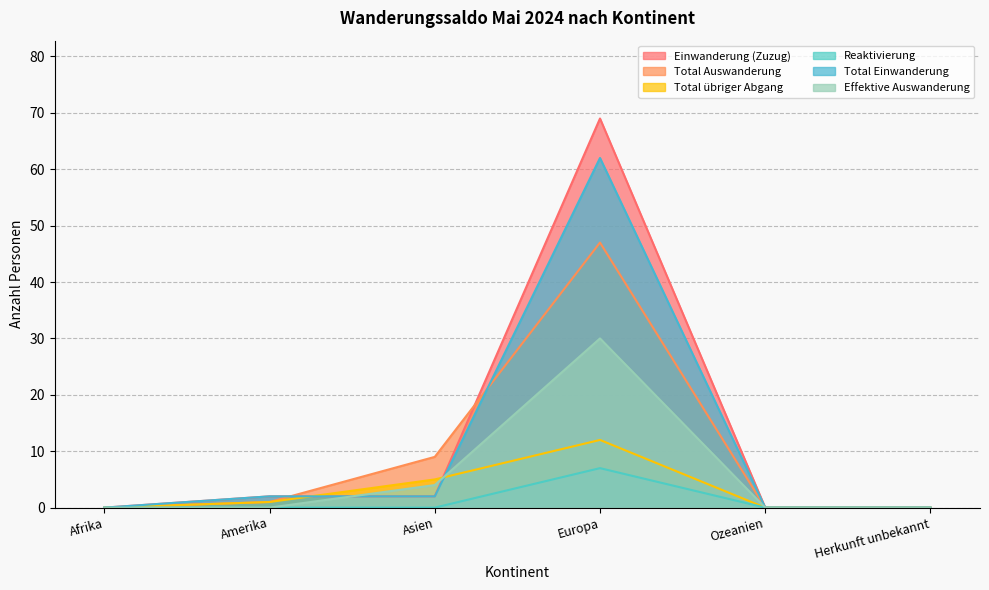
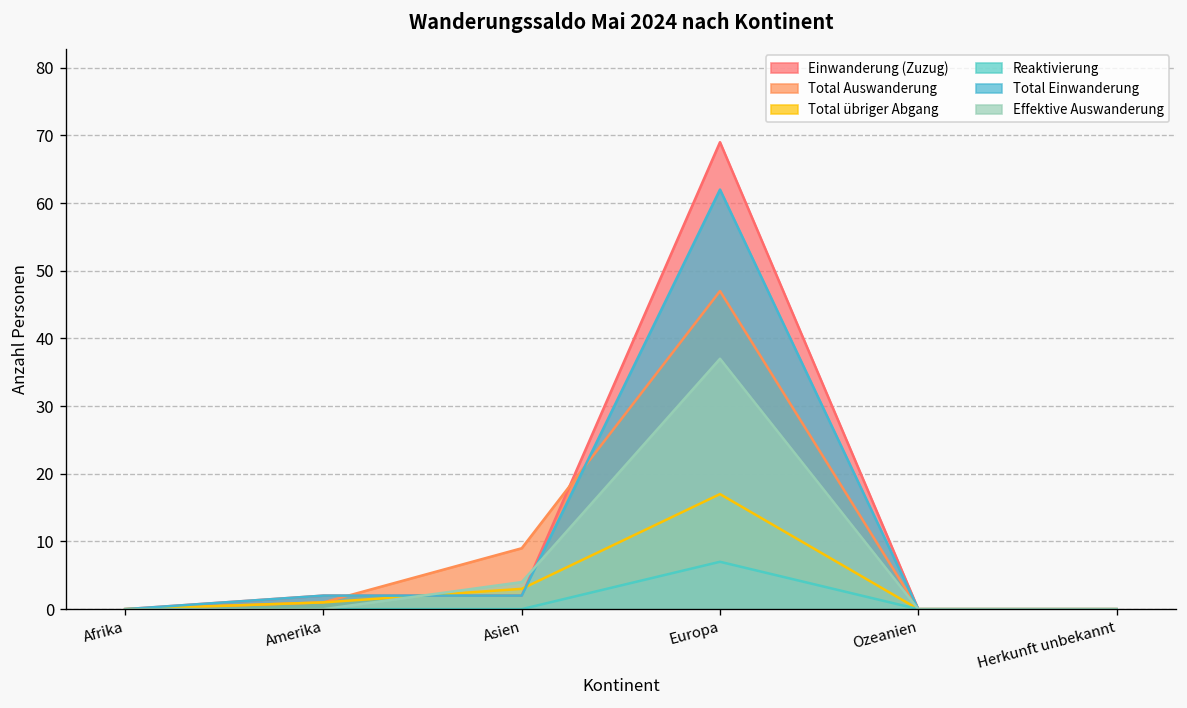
  {
    "Total übriger Abgang": {
-     "Asien": 5,
-     "Europa": 12
+     "Asien": 3,
+     "Europa": 17
    },
    "Effektive Auswanderung": {
      "Asien": 4,
-     "Europa": 30
+     "Europa": 37
    }
  }
